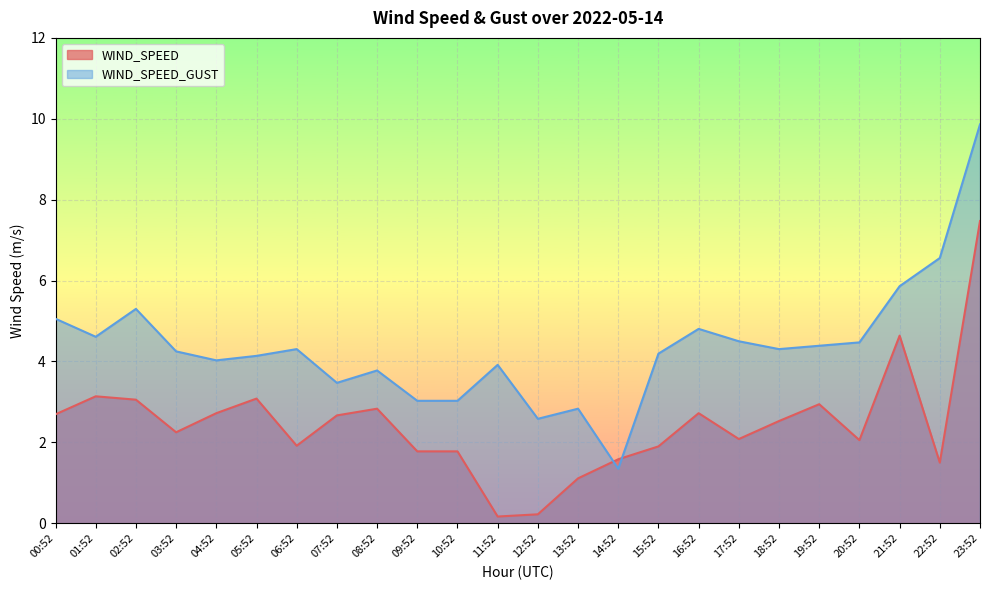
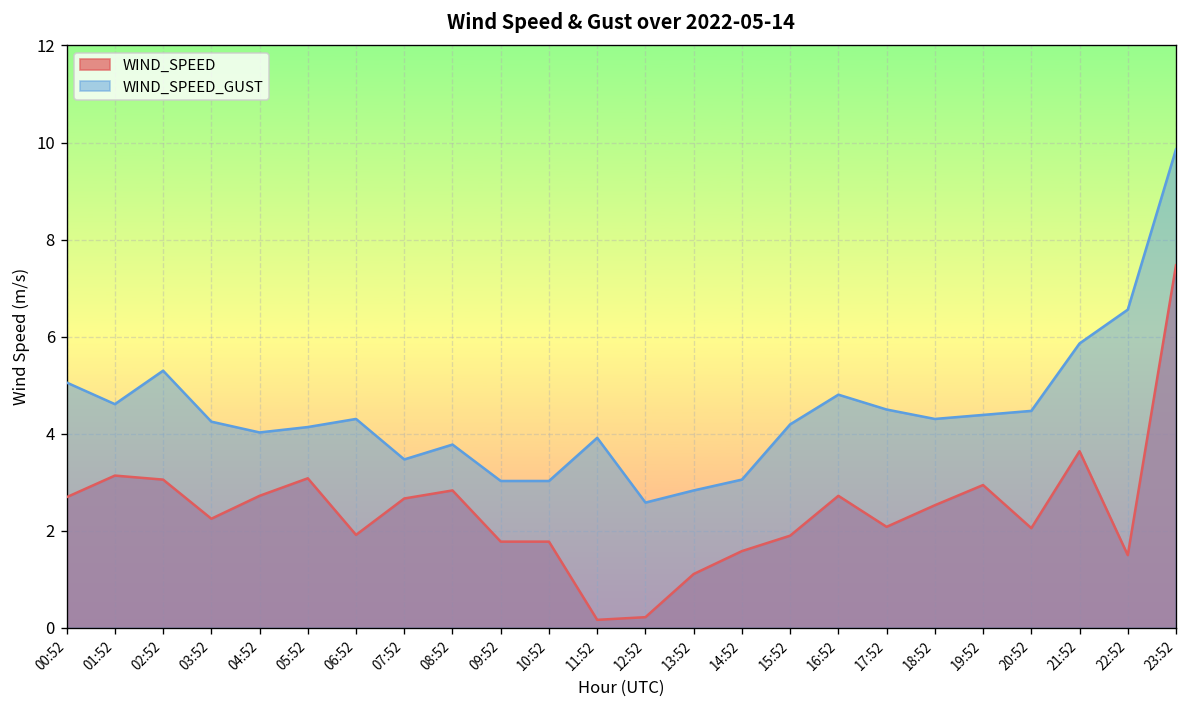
  {
    "WIND_SPEED": {
      "00:52": 2.7,
      "01:52": 3.1,
      "02:52": 3.1,
      "03:52": 2.3,
      "04:52": 2.7,
      "05:52": 3.1,
      "06:52": 1.9,
      "07:52": 2.7,
      "08:52": 2.8,
      "09:52": 1.8,
      "10:52": 1.8,
      "11:52": 0.2,
      "12:52": 0.2,
      "13:52": 1.1,
      "14:52": 1.6,
      "15:52": 1.9,
      "16:52": 2.7,
      "17:52": 2.1,
      "18:52": 2.5,
      "19:52": 2.9,
      "20:52": 2.1,
-     "21:52": 4.6,
+     "21:52": 3.6,
      "22:52": 1.5,
      "23:52": 7.5
    },
    "WIND_SPEED_GUST": {
      "00:52": 5.1,
      "01:52": 4.6,
      "02:52": 5.3,
      "03:52": 4.3,
      "04:52": 4.0,
      "05:52": 4.1,
      "06:52": 4.3,
      "07:52": 3.5,
      "08:52": 3.8,
      "09:52": 3.0,
      "10:52": 3.0,
      "11:52": 3.9,
      "12:52": 2.6,
      "13:52": 2.8,
-     "14:52": 1.3,
+     "14:52": 3.1,
      "15:52": 4.2,
      "16:52": 4.8,
      "17:52": 4.5,
      "18:52": 4.3,
      "19:52": 4.4,
      "20:52": 4.5,
      "21:52": 5.9,
      "22:52": 6.6,
      "23:52": 9.9
    }
  }
